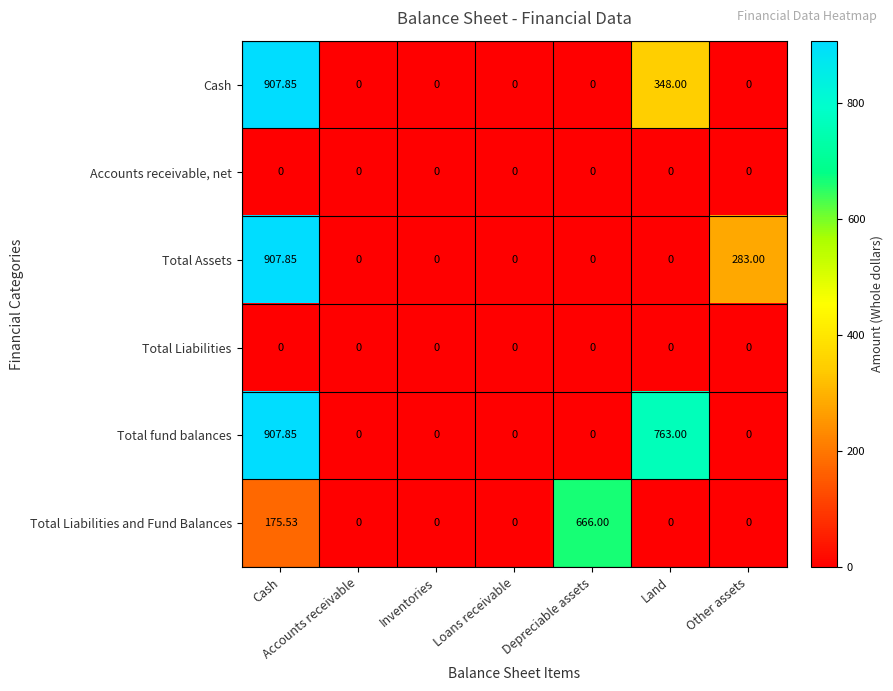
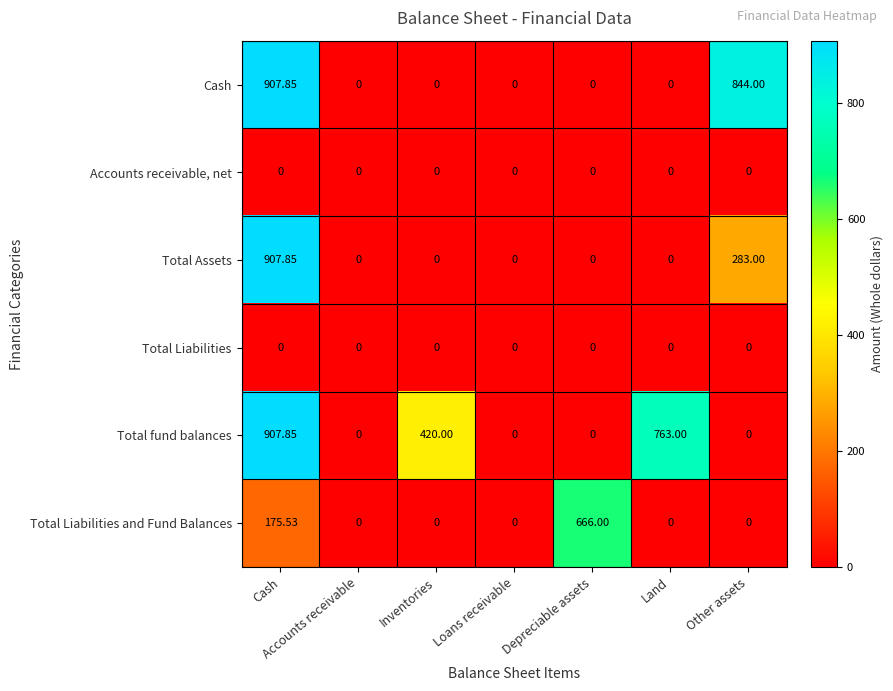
  {
    "Cash": {
      "Cash": 907.85,
      "Accounts receivable": 0,
      "Inventories": 0,
      "Loans receivable": 0,
      "Depreciable assets": 0,
-     "Land": 348.00,
-     "Other assets": 0
+     "Land": 0,
+     "Other assets": 844.00
    },
    "Accounts receivable, net": {
      "Cash": 0,
      "Accounts receivable": 0,
      "Inventories": 0,
      "Loans receivable": 0,
      "Depreciable assets": 0,
      "Land": 0,
      "Other assets": 0
    },
    "Total Assets": {
      "Cash": 907.85,
      "Accounts receivable": 0,
      "Inventories": 0,
      "Loans receivable": 0,
      "Depreciable assets": 0,
      "Land": 0,
      "Other assets": 283.00
    },
    "Total Liabilities": {
      "Cash": 0,
      "Accounts receivable": 0,
      "Inventories": 0,
      "Loans receivable": 0,
      "Depreciable assets": 0,
      "Land": 0,
      "Other assets": 0
    },
    "Total fund balances": {
      "Cash": 907.85,
      "Accounts receivable": 0,
-     "Inventories": 0,
+     "Inventories": 420.00,
      "Loans receivable": 0,
      "Depreciable assets": 0,
      "Land": 763.00,
      "Other assets": 0
    },
    "Total Liabilities and Fund Balances": {
      "Cash": 175.53,
      "Accounts receivable": 0,
      "Inventories": 0,
      "Loans receivable": 0,
      "Depreciable assets": 666.00,
      "Land": 0,
      "Other assets": 0
    }
  }
